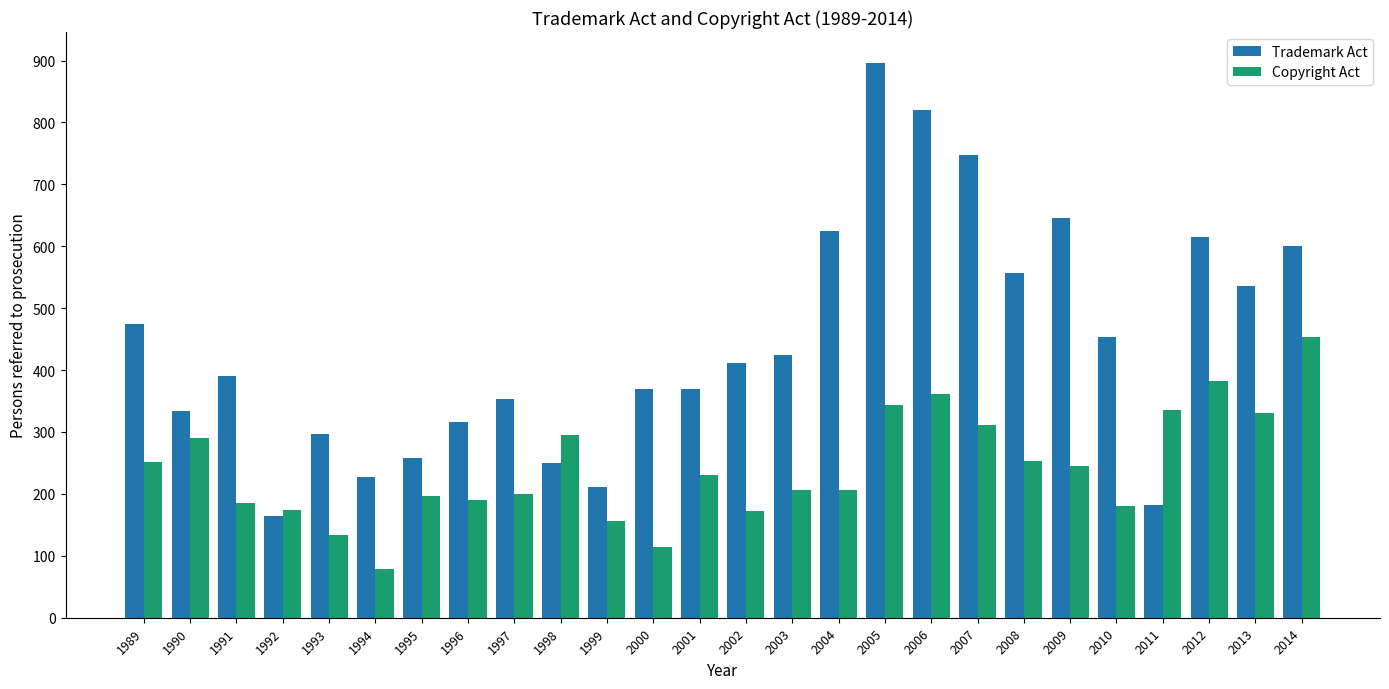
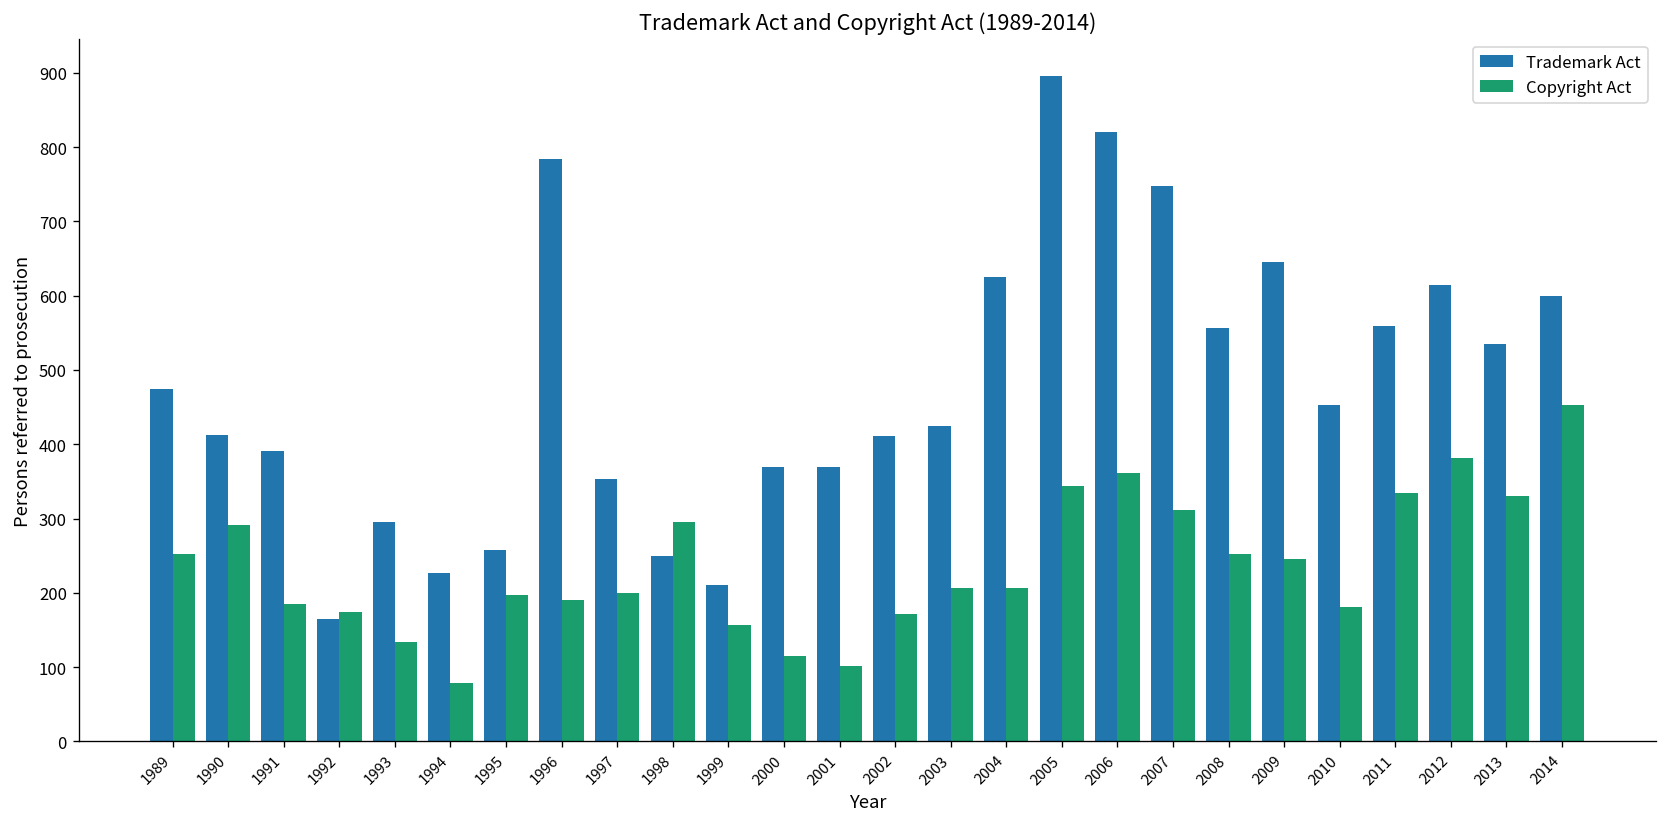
  {
    "Trademark Act": {
      "1989": 470,
-     "1990": 330,
+     "1990": 410,
      "1991": 390,
      "1992": 170,
      "1993": 300,
      "1994": 230,
      "1995": 260,
-     "1996": 320,
+     "1996": 780,
      "1997": 350,
      "1998": 250,
      "1999": 210,
      "2000": 370,
      "2001": 370,
      "2002": 410,
      "2003": 420,
      "2004": 630,
      "2005": 900,
      "2006": 820,
      "2007": 750,
      "2008": 560,
      "2009": 650,
      "2010": 450,
-     "2011": 180,
+     "2011": 560,
      "2012": 620,
      "2013": 540,
      "2014": 600
    },
    "Copyright Act": {
      "1989": 250,
      "1990": 290,
      "1991": 190,
      "1992": 170,
      "1993": 130,
      "1994": 80,
      "1995": 200,
      "1996": 190,
      "1997": 200,
      "1998": 300,
      "1999": 160,
      "2000": 120,
-     "2001": 230,
+     "2001": 100,
      "2002": 170,
      "2003": 210,
      "2004": 210,
      "2005": 340,
      "2006": 360,
      "2007": 310,
      "2008": 250,
      "2009": 250,
      "2010": 180,
      "2011": 340,
      "2012": 380,
      "2013": 330,
      "2014": 450
    }
  }
